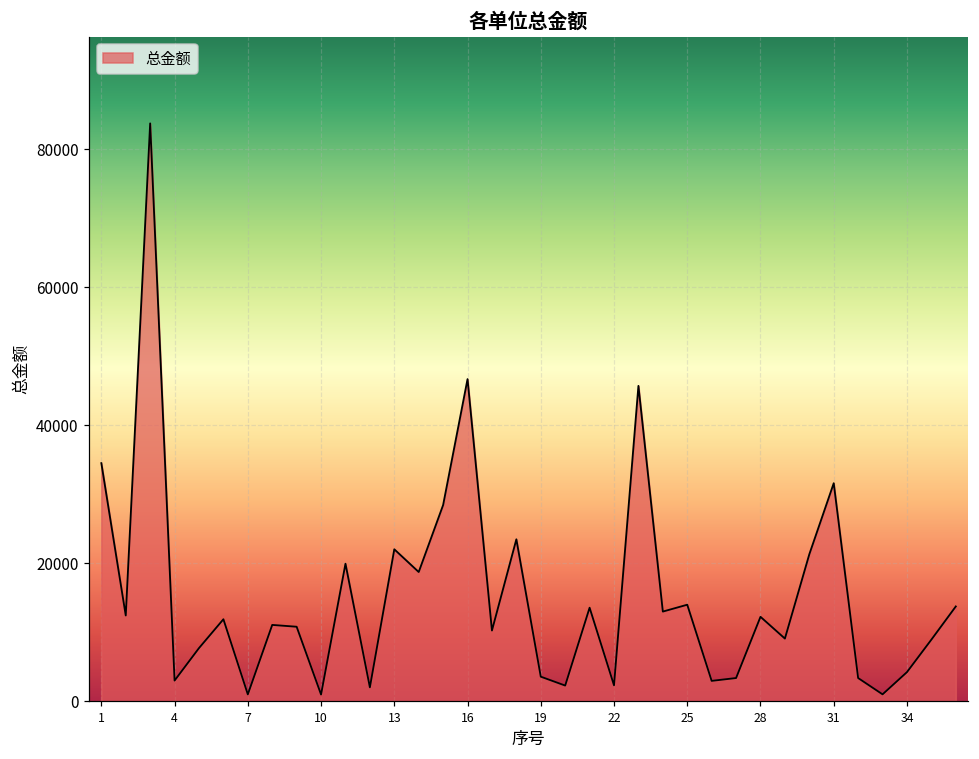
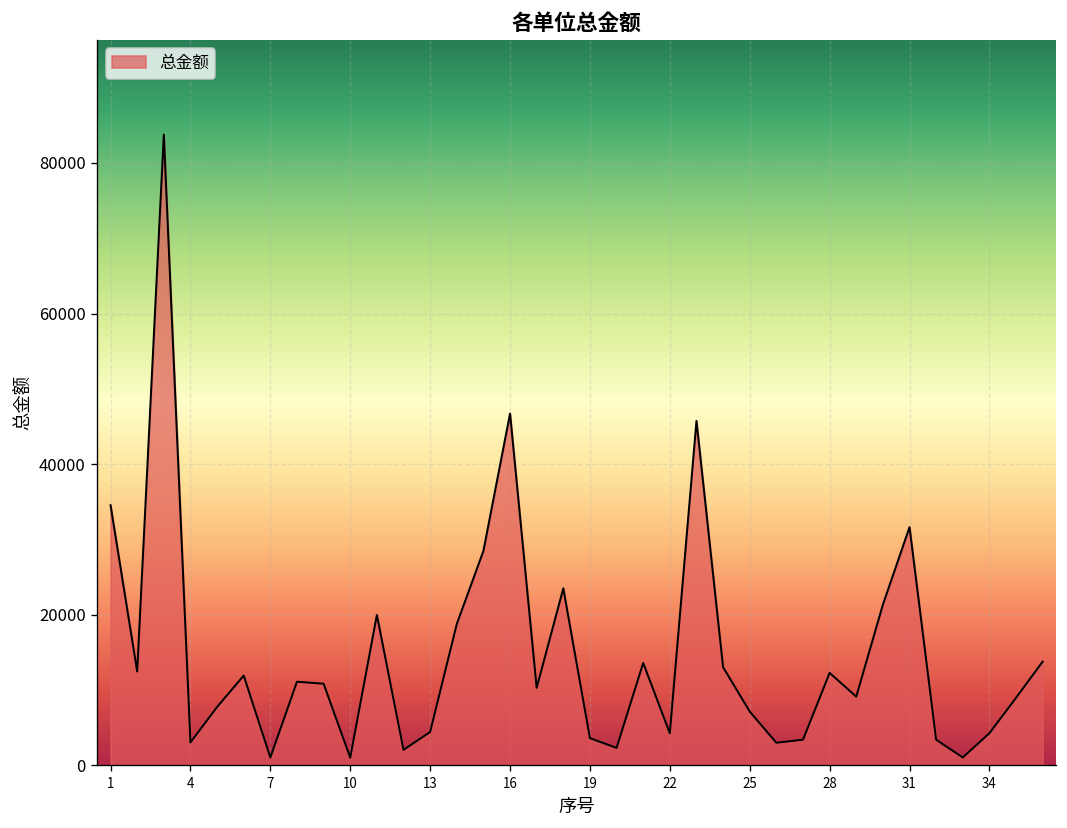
  {
    "1": 35000,
    "4": 3000,
    "7": 1000,
    "10": 1000,
-   "13": 22000,
+   "13": 4000,
    "16": 47000,
    "19": 4000,
-   "22": 2000,
-   "25": 14000,
+   "22": 4000,
+   "25": 7000,
    "28": 12000,
    "31": 32000,
    "34": 4000
  }
